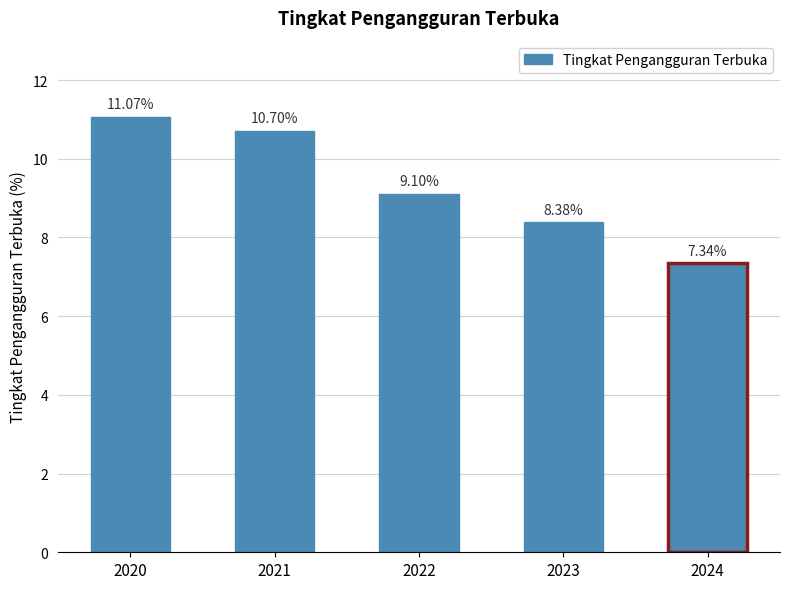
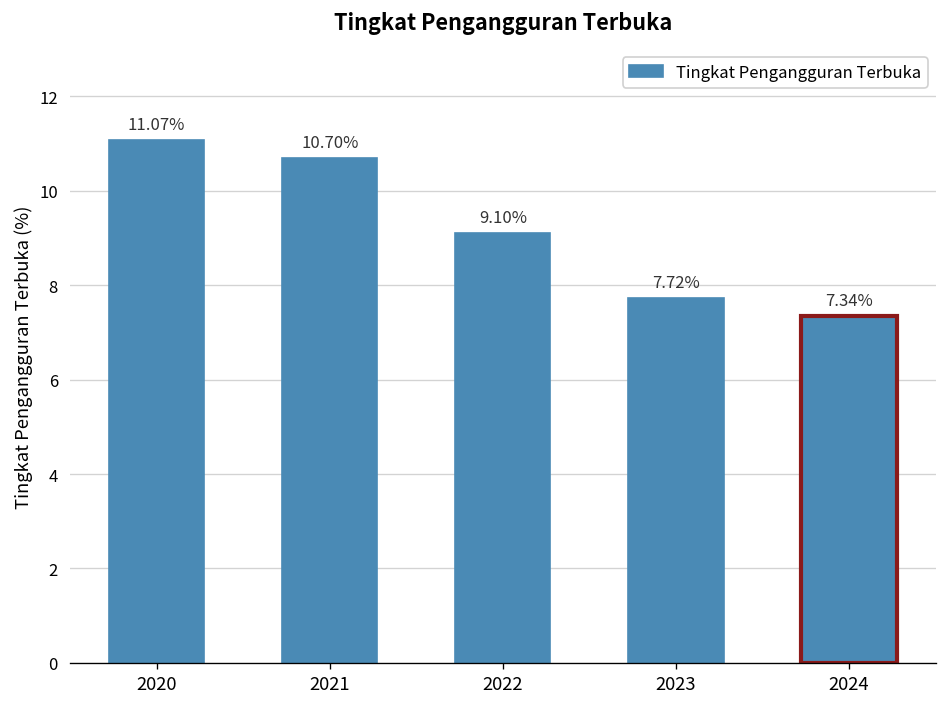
  {
    "2020": "11.07%",
    "2021": "10.70%",
    "2022": "9.10%",
-   "2023": "8.38%",
+   "2023": "7.72%",
    "2024": "7.34%"
  }
